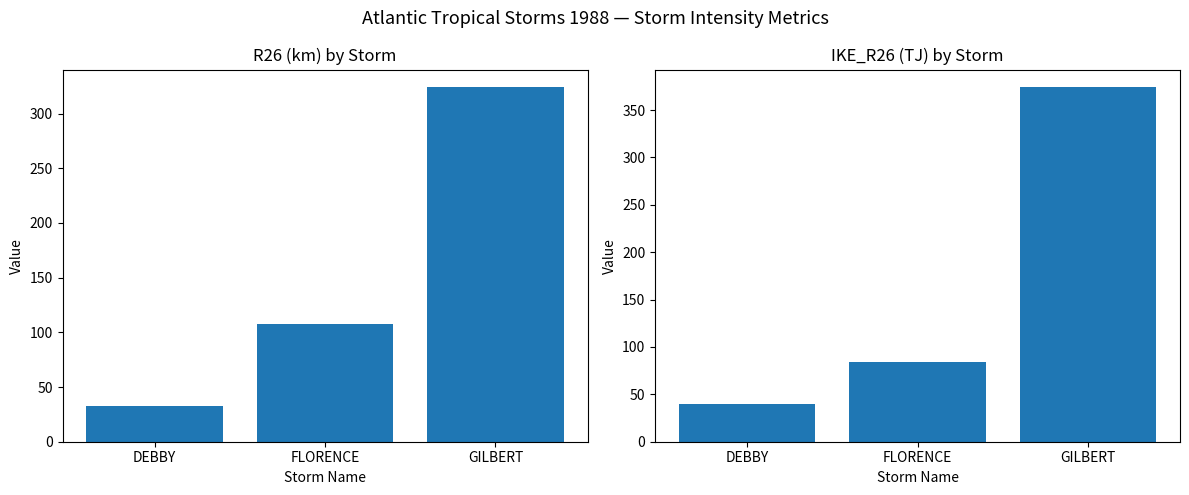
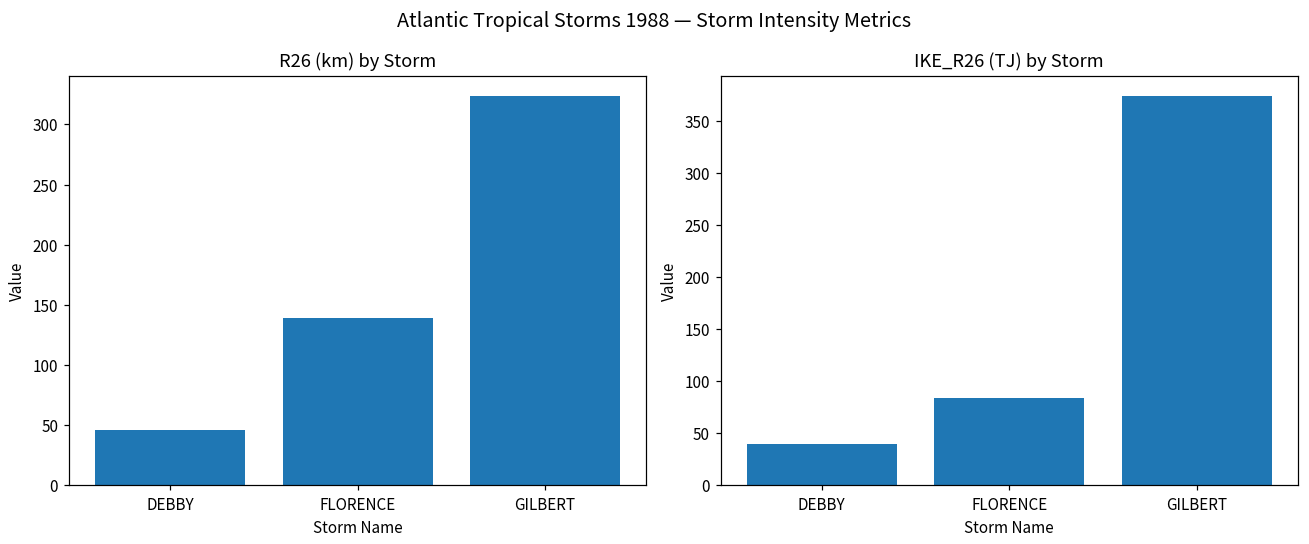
  {
    "R26 (km) by Storm": {
-     "DEBBY": 33,
-     "FLORENCE": 108,
+     "DEBBY": 46,
+     "FLORENCE": 139,
      "GILBERT": 324
    },
    "IKE_R26 (TJ) by Storm": {
      "DEBBY": 40,
      "FLORENCE": 80,
      "GILBERT": 370
    }
  }
